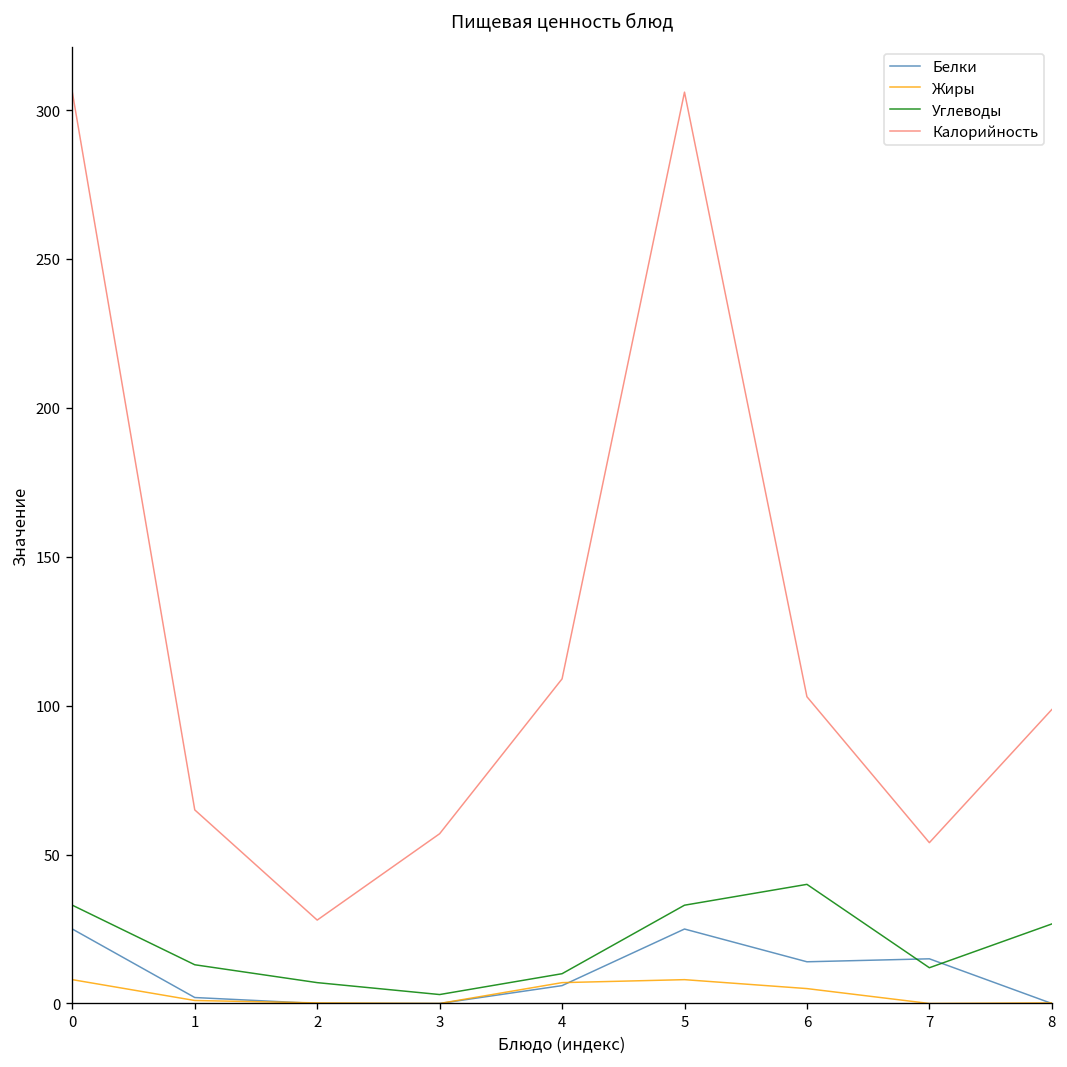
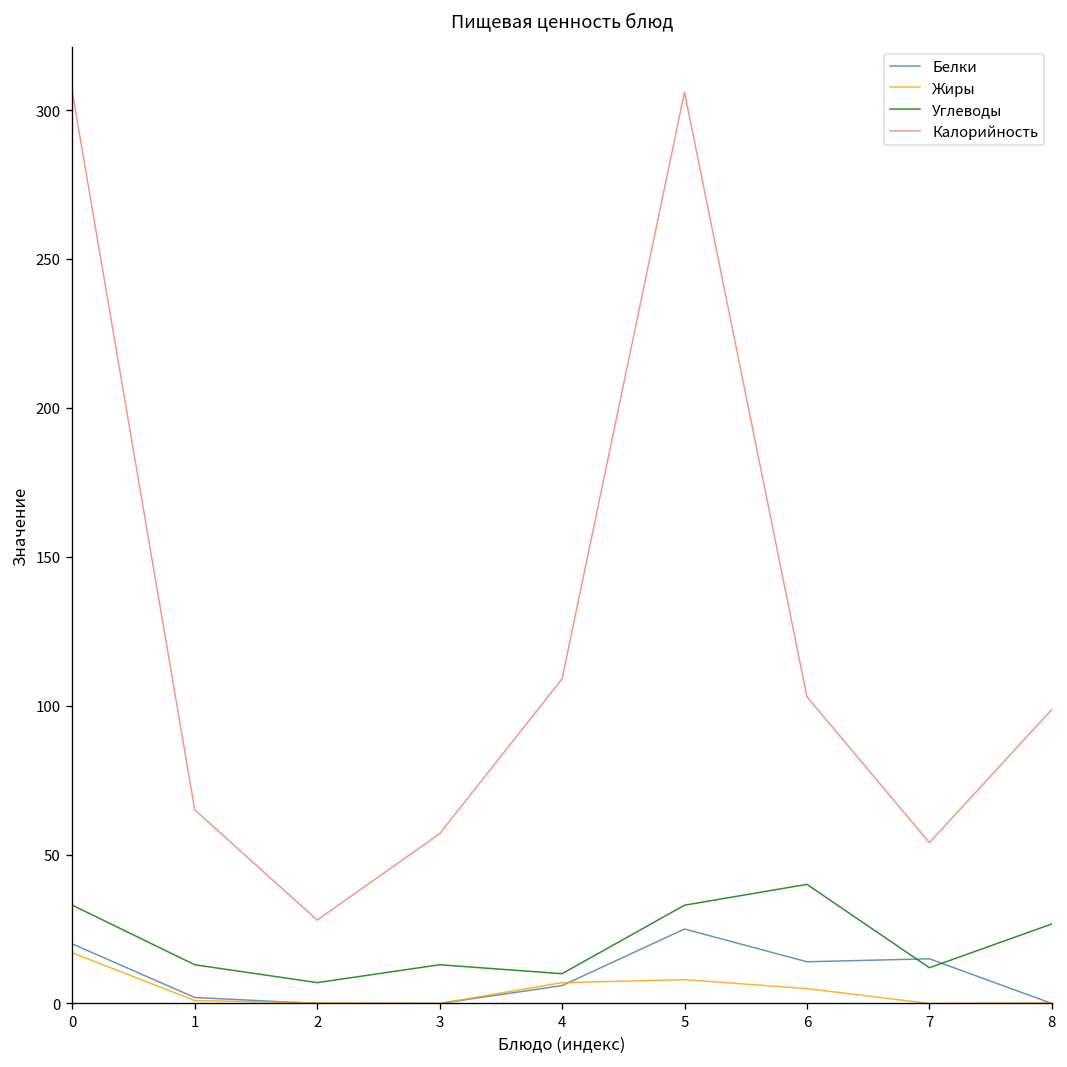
  {
    "Белки": {
-     "0": 25,
+     "0": 20,
      "5": 25,
      "6": 14,
      "7": 15
    },
    "Жиры": {
-     "0": 8,
+     "0": 17,
      "5": 8,
      "6": 5,
      "7": 0
    },
    "Углеводы": {
      "0": 33,
      "1": 13,
      "2": 7,
-     "3": 3,
+     "3": 13,
      "4": 10,
      "5": 33,
      "6": 40,
      "7": 12,
      "8": 27
    },
    "Калорийность": {
      "0": 306,
      "1": 65,
      "2": 28,
      "3": 57,
      "4": 109,
      "5": 306,
      "6": 103,
      "7": 54,
      "8": 99
    }
  }
